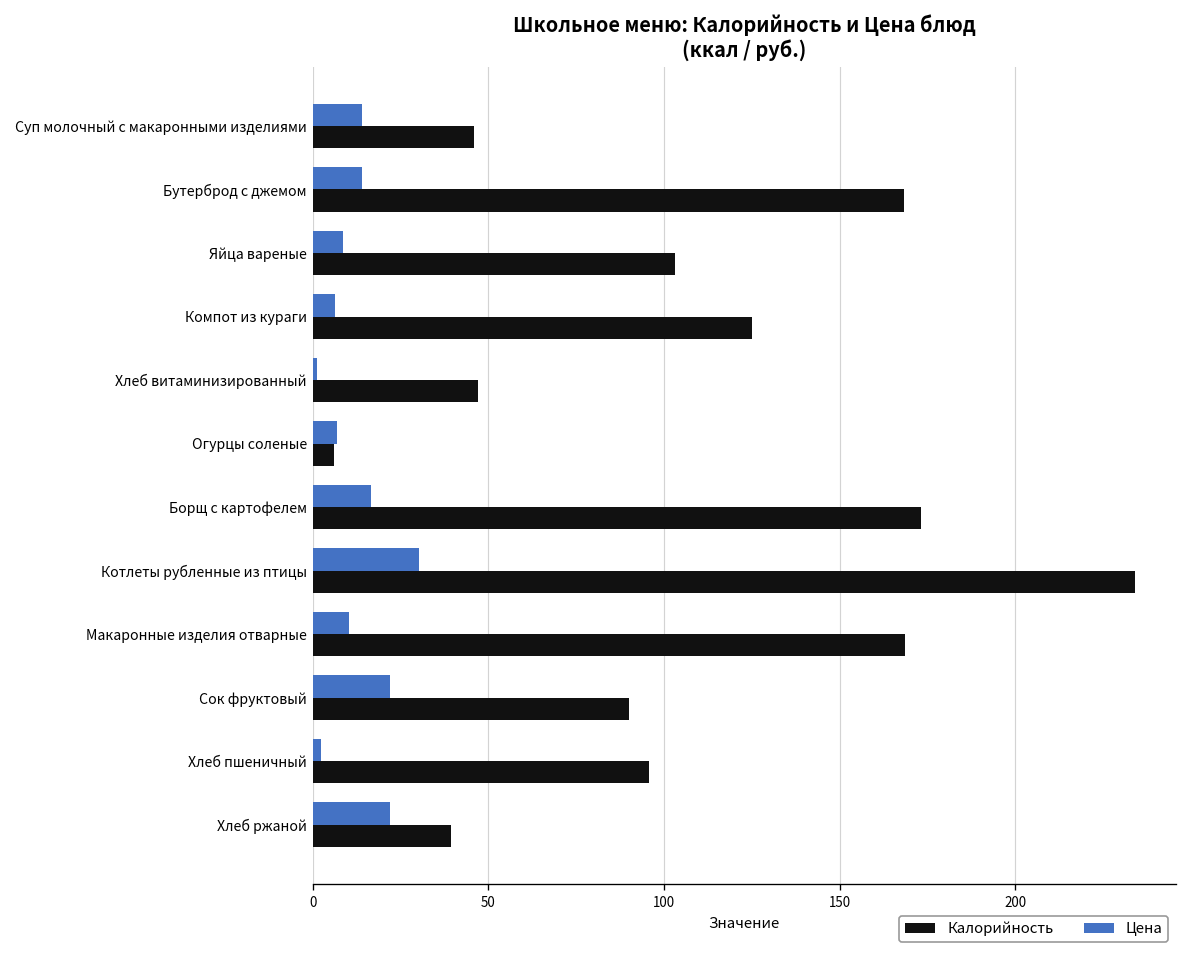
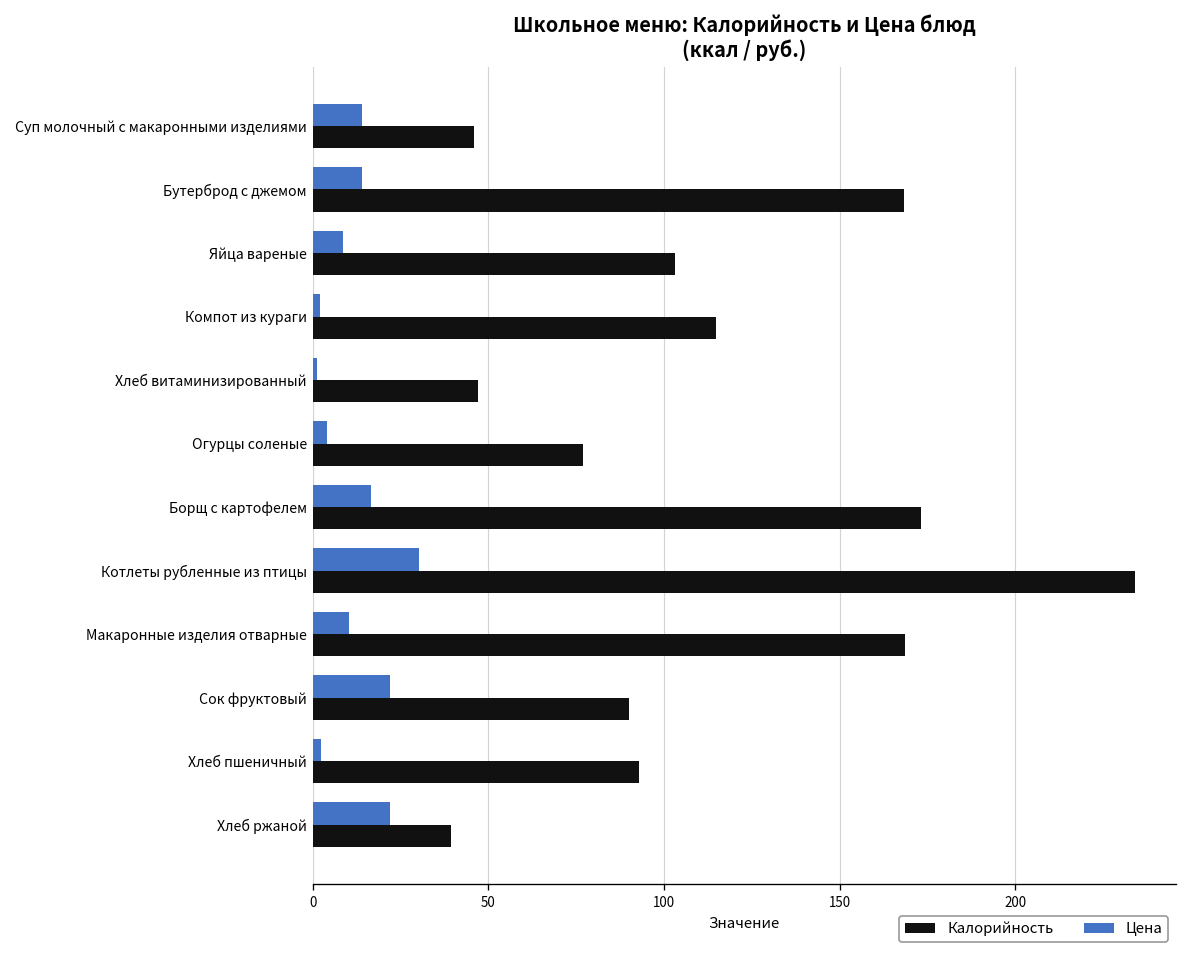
  {
    "Калорийность": {
      "Суп молочный с макаронными изделиями": 46,
      "Бутерброд с джемом": 168,
      "Яйца вареные": 103,
-     "Компот из кураги": 125,
+     "Компот из кураги": 115,
      "Хлеб витаминизированный": 47,
-     "Огурцы соленые": 6,
+     "Огурцы соленые": 77,
      "Борщ с картофелем": 173,
      "Котлеты рубленные из птицы": 234,
      "Макаронные изделия отварные": 168,
      "Сок фруктовый": 90,
-     "Хлеб пшеничный": 96,
+     "Хлеб пшеничный": 93,
      "Хлеб ржаной": 39
    },
    "Цена": {
      "Суп молочный с макаронными изделиями": 14,
      "Бутерброд с джемом": 14,
      "Яйца вареные": 9,
-     "Компот из кураги": 6,
+     "Компот из кураги": 2,
      "Хлеб витаминизированный": 1,
-     "Огурцы соленые": 7,
+     "Огурцы соленые": 4,
      "Борщ с картофелем": 17,
      "Котлеты рубленные из птицы": 30,
      "Макаронные изделия отварные": 10,
      "Сок фруктовый": 22,
      "Хлеб пшеничный": 2,
      "Хлеб ржаной": 22
    }
  }
